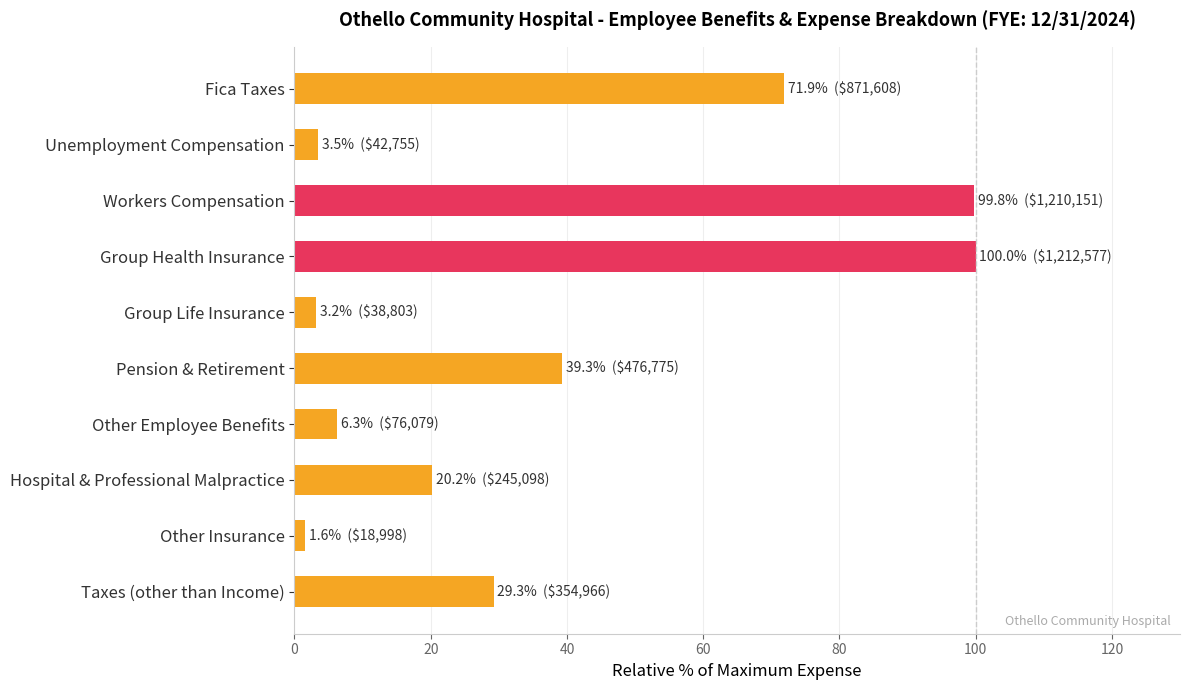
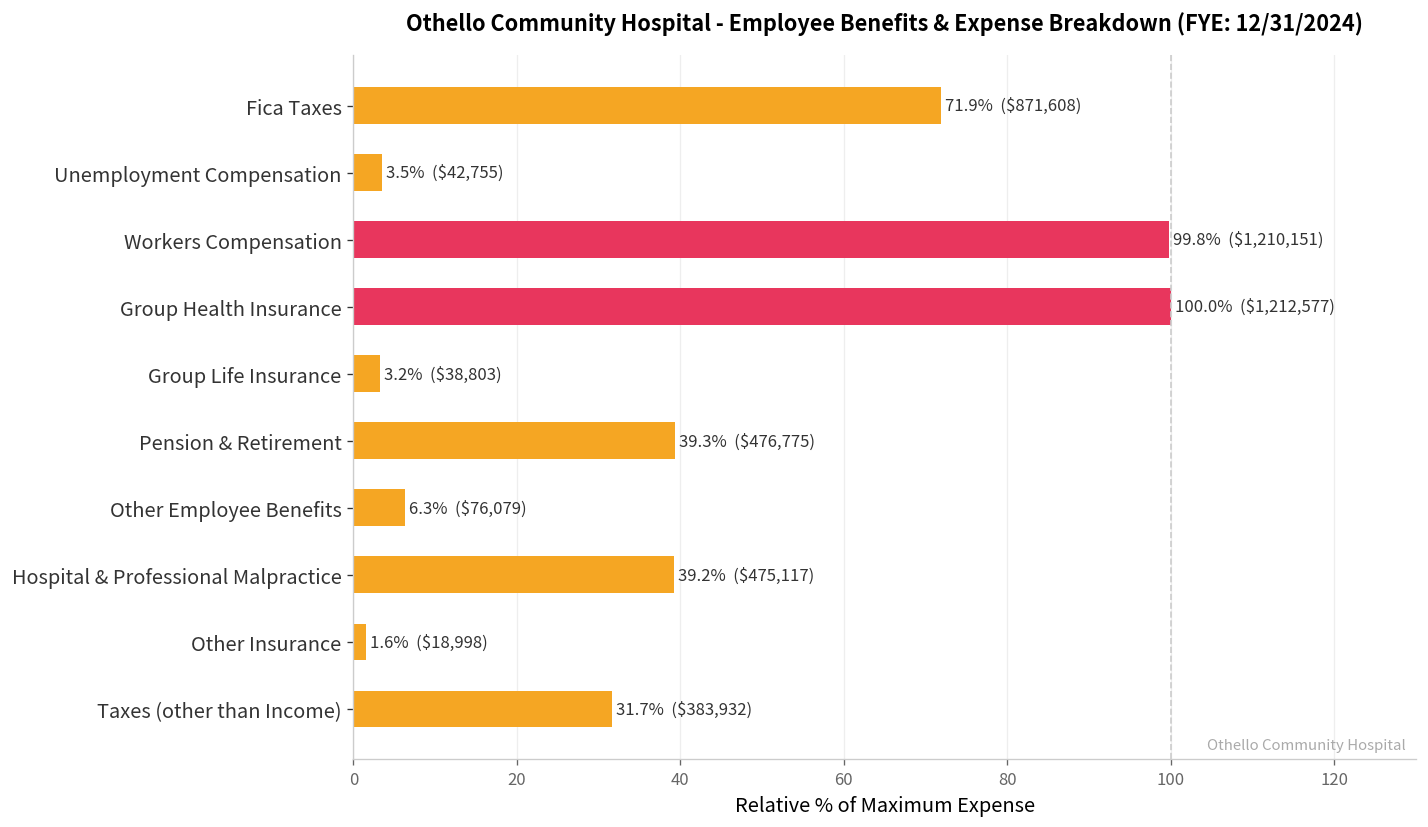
  {
    "Fica Taxes": "71.9%",
    "Unemployment Compensation": "3.5%",
    "Workers Compensation": "99.8%",
    "Group Health Insurance": "100.0%",
    "Group Life Insurance": "3.2%",
    "Pension & Retirement": "39.3%",
    "Other Employee Benefits": "6.3%",
-   "Hospital & Professional Malpractice": "20.2% ($245,098)",
+   "Hospital & Professional Malpractice": "39.2% ($475,117)",
    "Other Insurance": "1.6%",
-   "Taxes (other than Income)": "29.3% ($354,966)"
+   "Taxes (other than Income)": "31.7% ($383,932)"
  }
